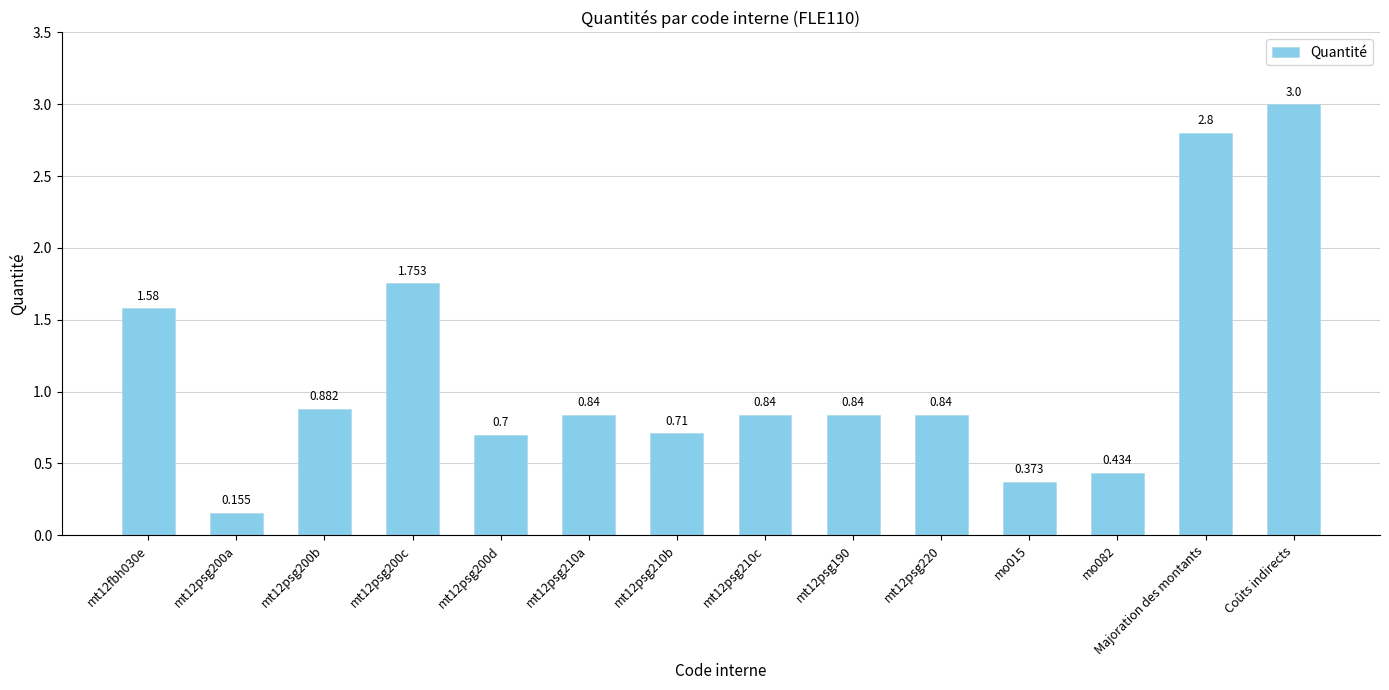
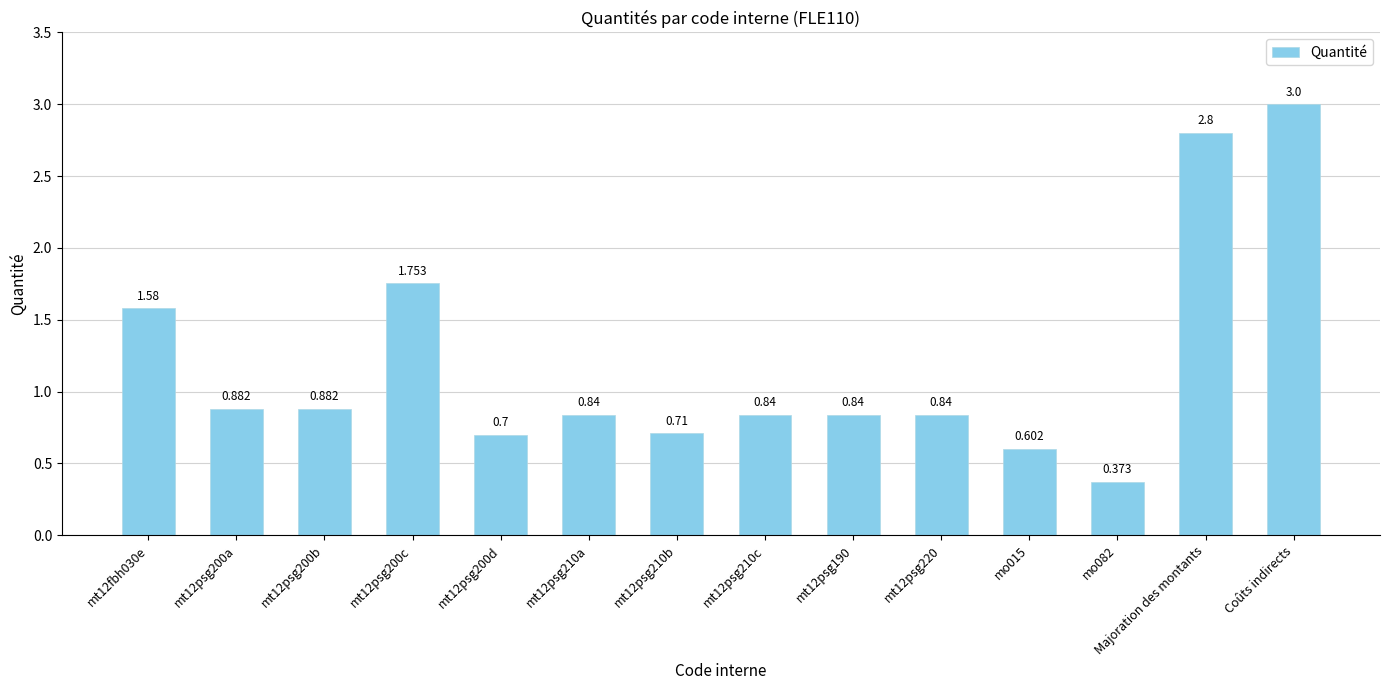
  {
    "mt12fbh030e": 1.58,
-   "mt12psg200a": 0.155,
+   "mt12psg200a": 0.882,
    "mt12psg200b": 0.882,
    "mt12psg200c": 1.753,
    "mt12psg200d": 0.7,
    "mt12psg210a": 0.84,
    "mt12psg210b": 0.71,
    "mt12psg210c": 0.84,
    "mt12psg190": 0.84,
    "mt12psg220": 0.84,
-   "mo015": 0.373,
-   "mo082": 0.434,
+   "mo015": 0.602,
+   "mo082": 0.373,
    "Majoration des montants": 2.8,
    "Coûts indirects": 3.0
  }
